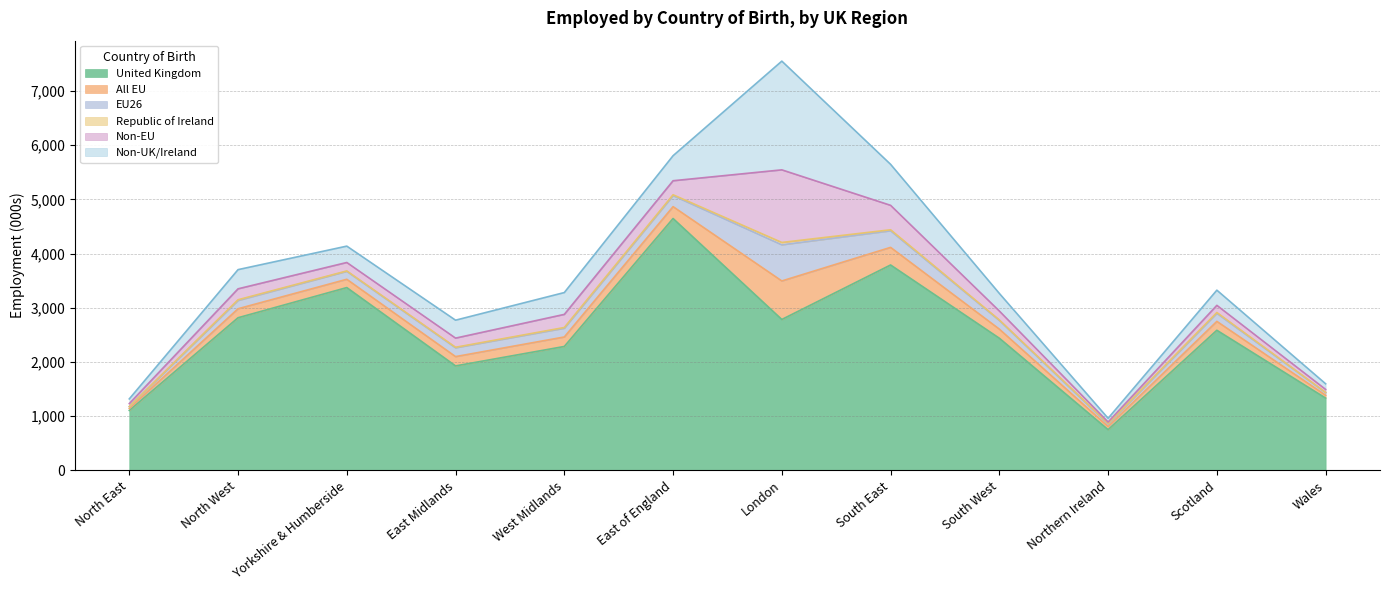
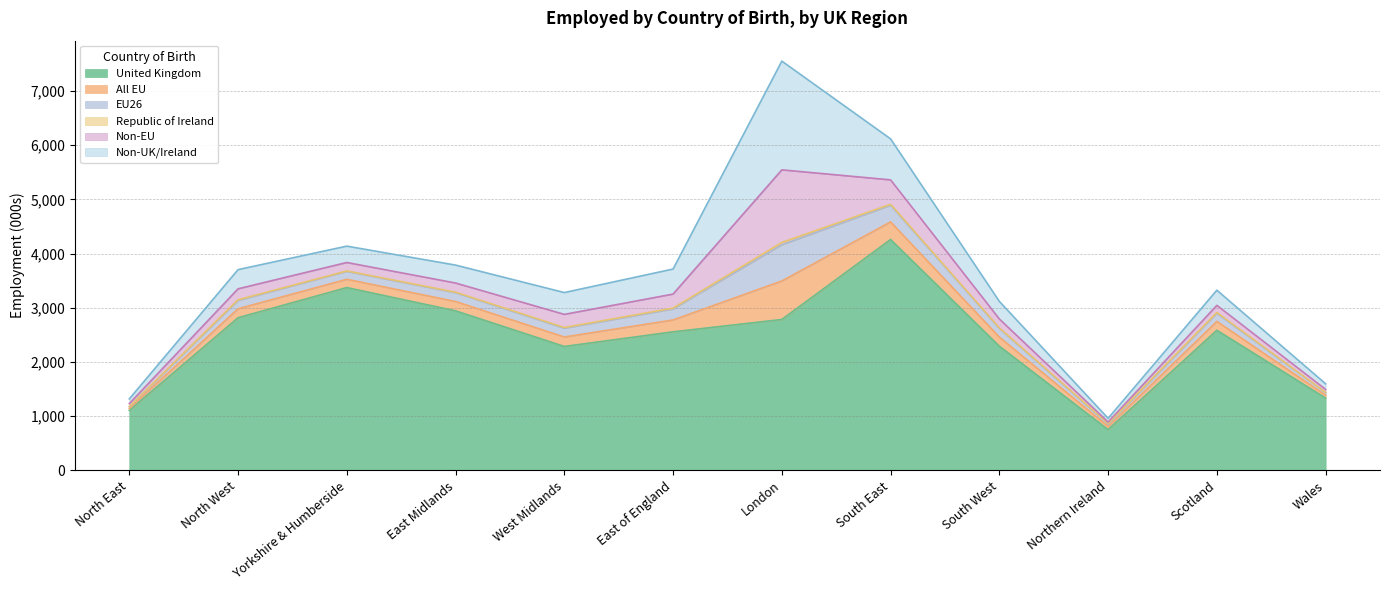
  {
    "United Kingdom": {
      "North West": "2,800",
      "Yorkshire & Humberside": "3,400",
-     "East Midlands": "1,900",
+     "East Midlands": "2,900",
      "West Midlands": "2,300",
-     "East of England": "4,600",
+     "East of England": "2,600",
      "London": "2,800",
-     "South East": "3,800",
-     "South West": "2,400",
+     "South East": "4,300",
+     "South West": "2,300",
      "Northern Ireland": "800",
      "Scotland": "2,600",
      "Wales": "1,300"
    }
  }
